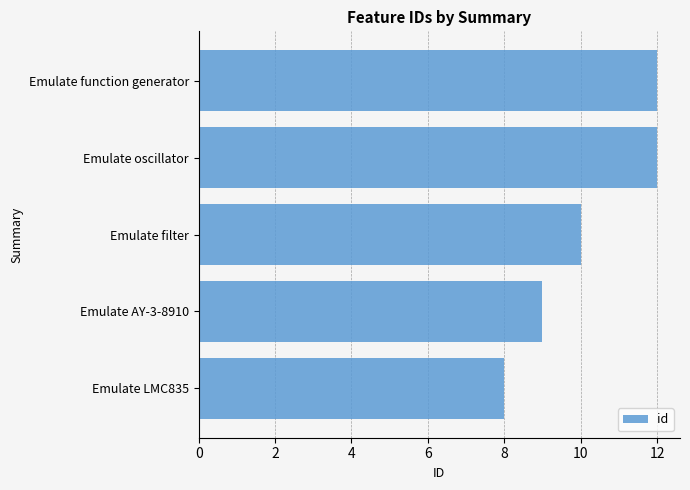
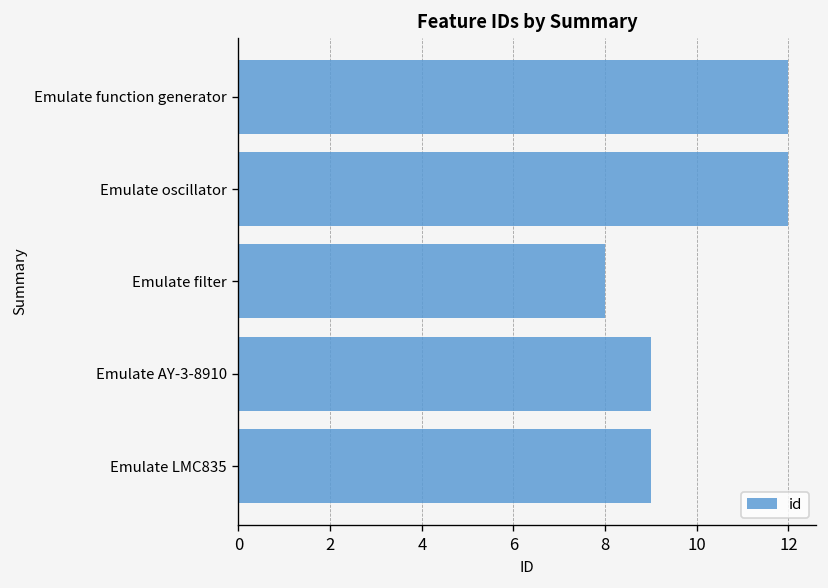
  {
    "Emulate function generator": 12,
    "Emulate oscillator": 12,
-   "Emulate filter": 10,
+   "Emulate filter": 8,
    "Emulate AY-3-8910": 9,
-   "Emulate LMC835": 8
+   "Emulate LMC835": 9
  }
